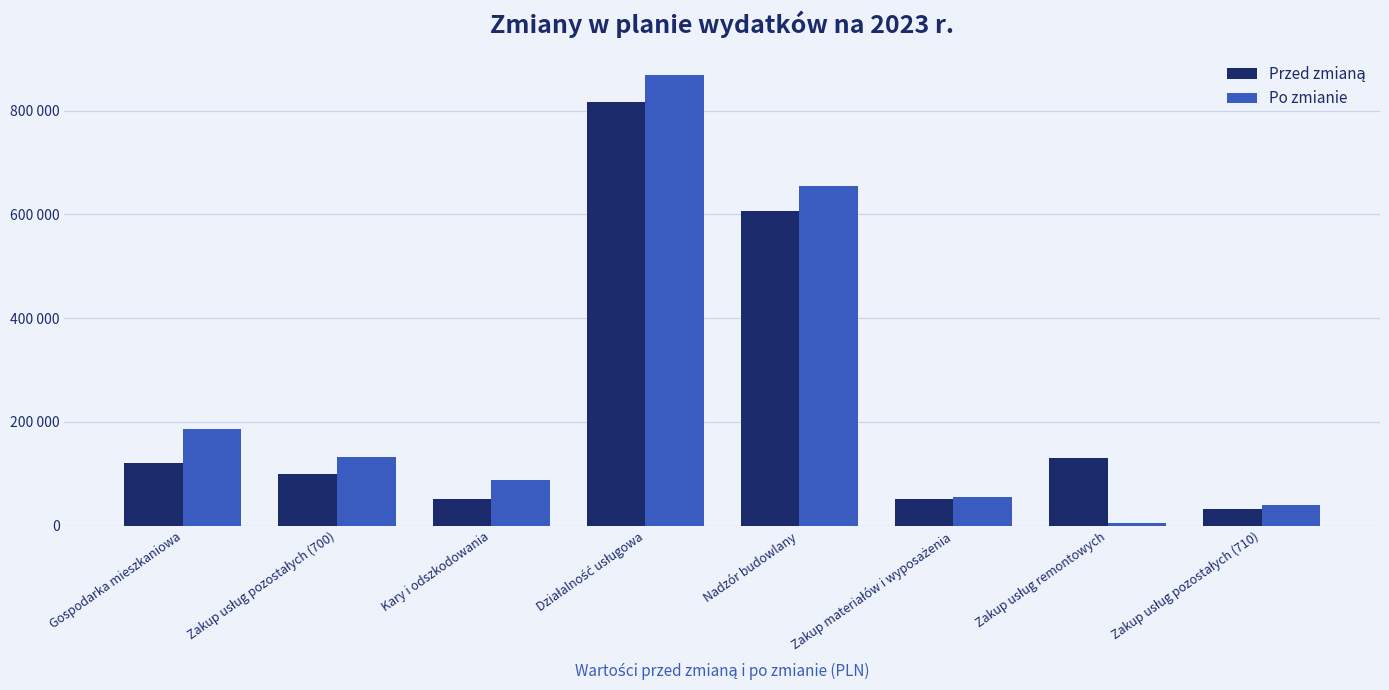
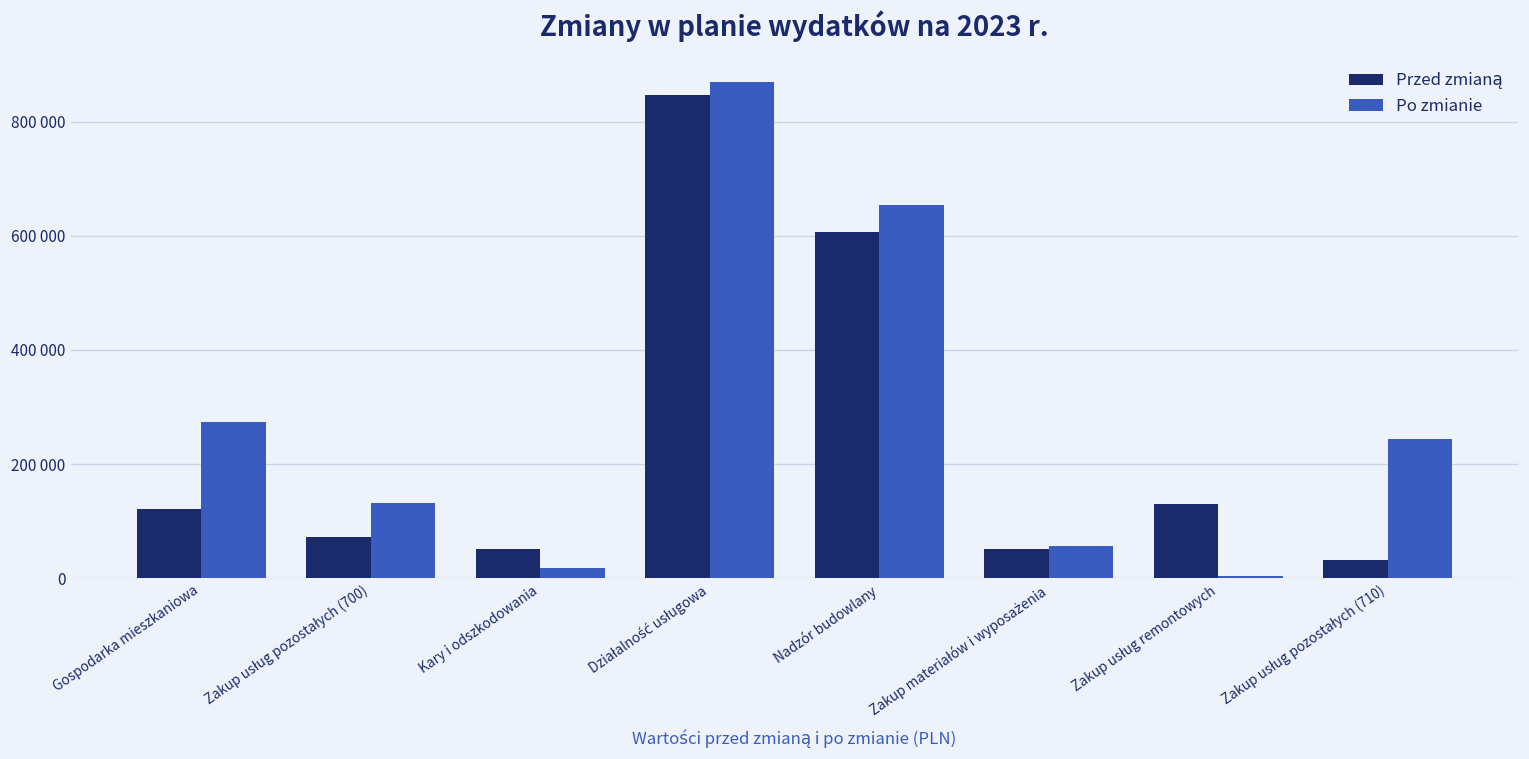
  {
    "Przed zmianą": {
      "Gospodarka mieszkaniowa": 120000,
-     "Zakup usług pozostałych (700)": 100000,
+     "Zakup usług pozostałych (700)": 70000,
      "Kary i odszkodowania": 50000,
-     "Działalność usługowa": 820000,
+     "Działalność usługowa": 850000,
      "Nadzór budowlany": 610000,
      "Zakup materiałów i wyposażenia": 50000,
      "Zakup usług remontowych": 130000,
      "Zakup usług pozostałych (710)": 30000
    },
    "Po zmianie": {
-     "Gospodarka mieszkaniowa": 190000,
+     "Gospodarka mieszkaniowa": 270000,
      "Zakup usług pozostałych (700)": 130000,
-     "Kary i odszkodowania": 90000,
+     "Kary i odszkodowania": 20000,
      "Działalność usługowa": 870000,
      "Nadzór budowlany": 650000,
      "Zakup materiałów i wyposażenia": 60000,
-     "Zakup usług pozostałych (710)": 40000
+     "Zakup usług pozostałych (710)": 240000
    }
  }
